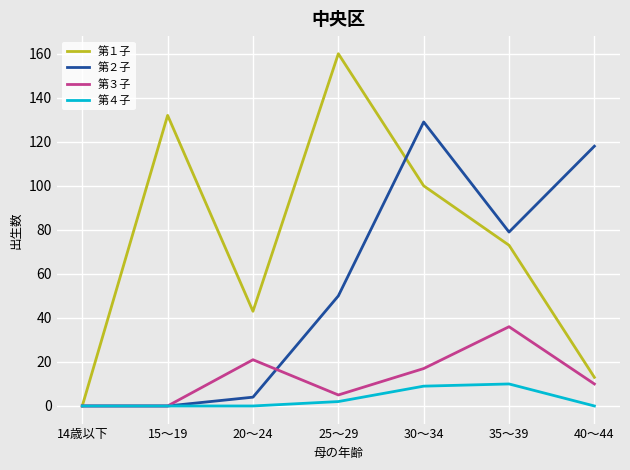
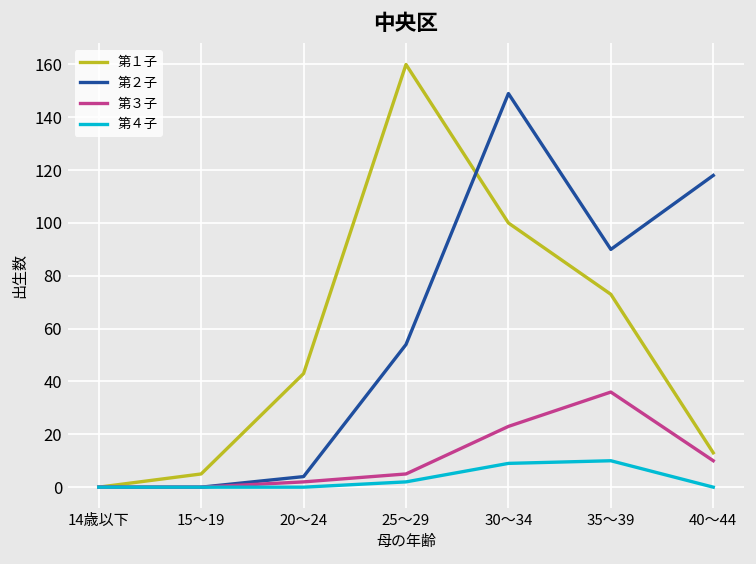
  {
    "第１子": {
-     "15～19": 132,
+     "15～19": 5,
      "20～24": 43,
      "25～29": 160,
      "30～34": 100,
      "35～39": 73,
      "40～44": 13
    },
    "第２子": {
      "20～24": 4,
-     "25～29": 50,
-     "30～34": 129,
-     "35～39": 79,
+     "25～29": 54,
+     "30～34": 149,
+     "35～39": 90,
      "40～44": 118
    },
    "第３子": {
-     "20～24": 21,
+     "20～24": 2,
      "25～29": 5,
-     "30～34": 17,
+     "30～34": 23,
      "35～39": 36,
      "40～44": 10
    },
    "第４子": {
      "20～24": 0,
      "25～29": 2,
      "30～34": 9,
      "35～39": 10,
      "40～44": 0
    }
  }
